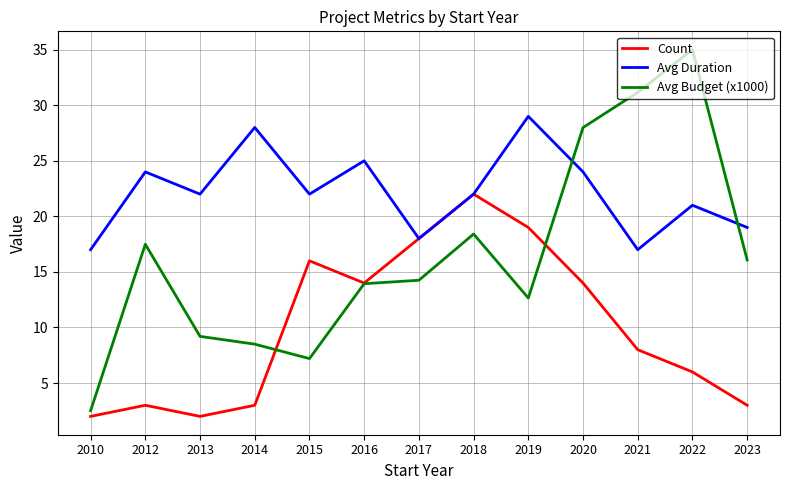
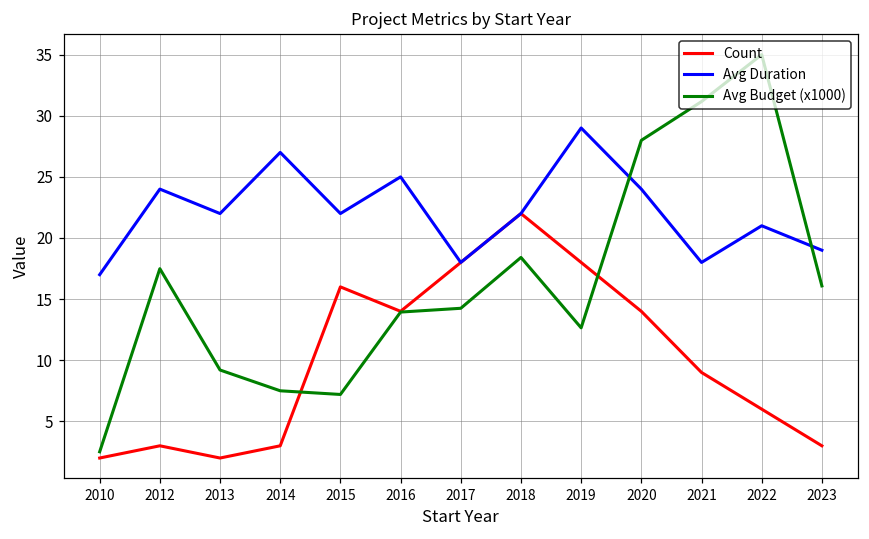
  {
    "Count": {
      "2010": 2,
      "2012": 3,
      "2013": 2,
      "2014": 3,
      "2015": 16,
-     "2019": 19,
+     "2019": 18,
      "2020": 14,
-     "2021": 8,
+     "2021": 9,
      "2022": 6,
      "2023": 3
    },
    "Avg Duration": {
      "2010": 17,
      "2012": 24,
      "2013": 22,
-     "2014": 28,
+     "2014": 27,
      "2015": 22,
      "2016": 25,
      "2019": 29,
      "2020": 24,
-     "2021": 17,
+     "2021": 18,
      "2022": 21,
      "2023": 19
    },
    "Avg Budget (x1000)": {
      "2010": 2.5,
      "2012": 17.5,
      "2013": 9.2,
-     "2014": 8.5,
+     "2014": 7.5,
      "2015": 7.2,
      "2017": 14.3,
      "2018": 18.4,
      "2019": 12.7,
      "2020": 28.0,
      "2023": 16.1
    }
  }
